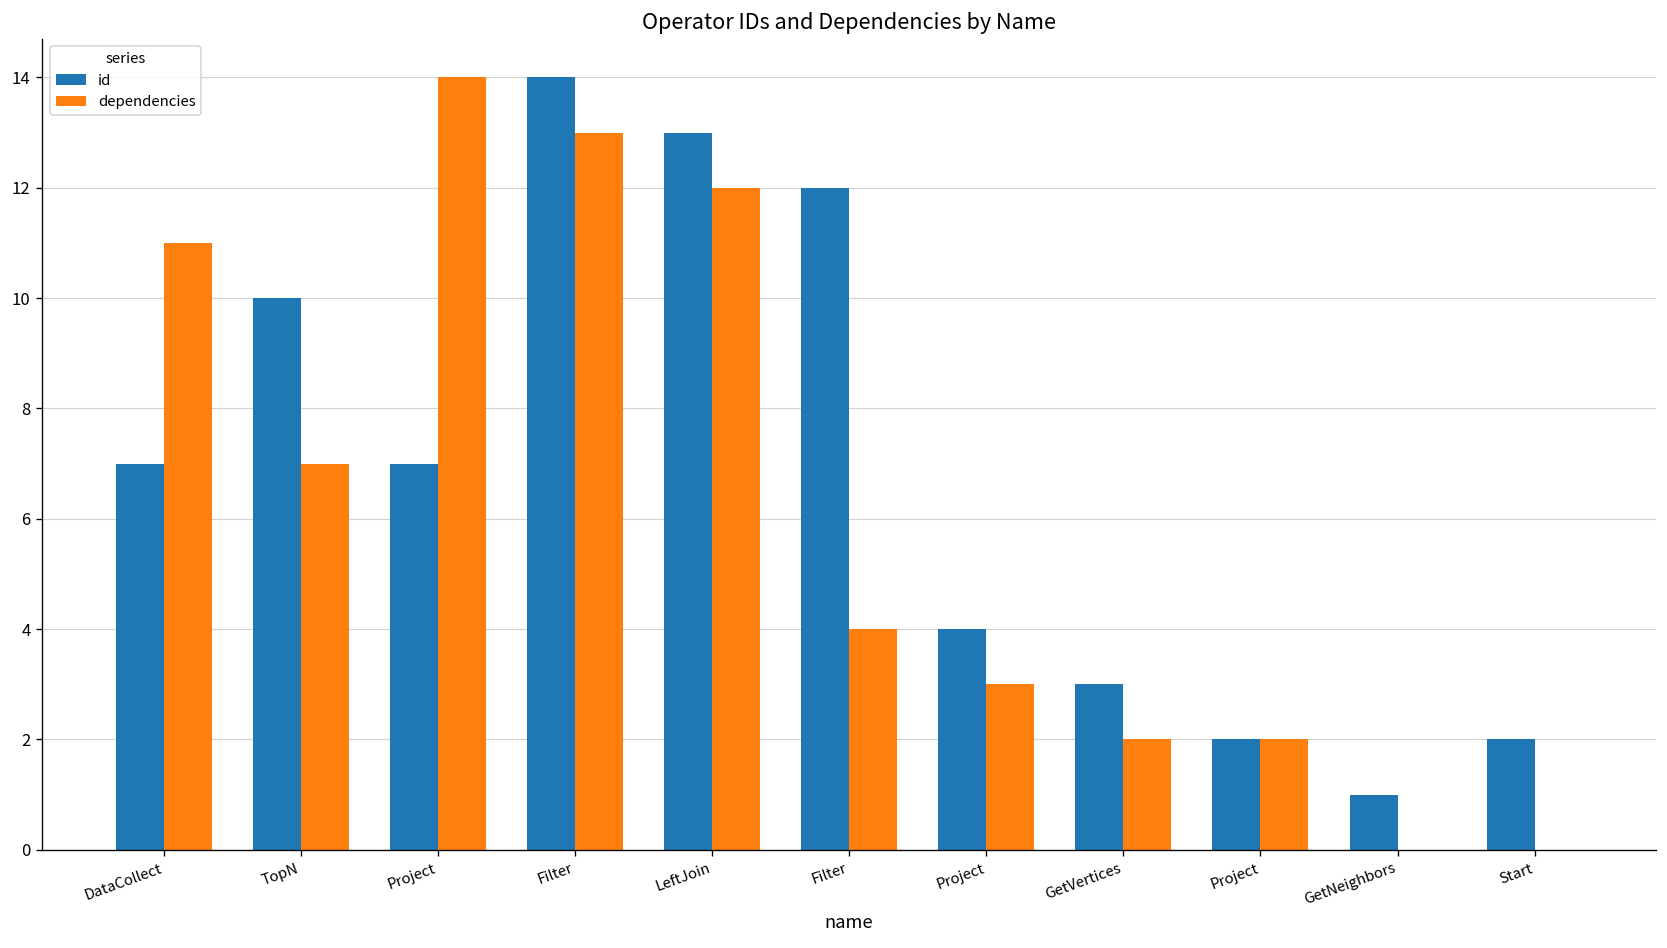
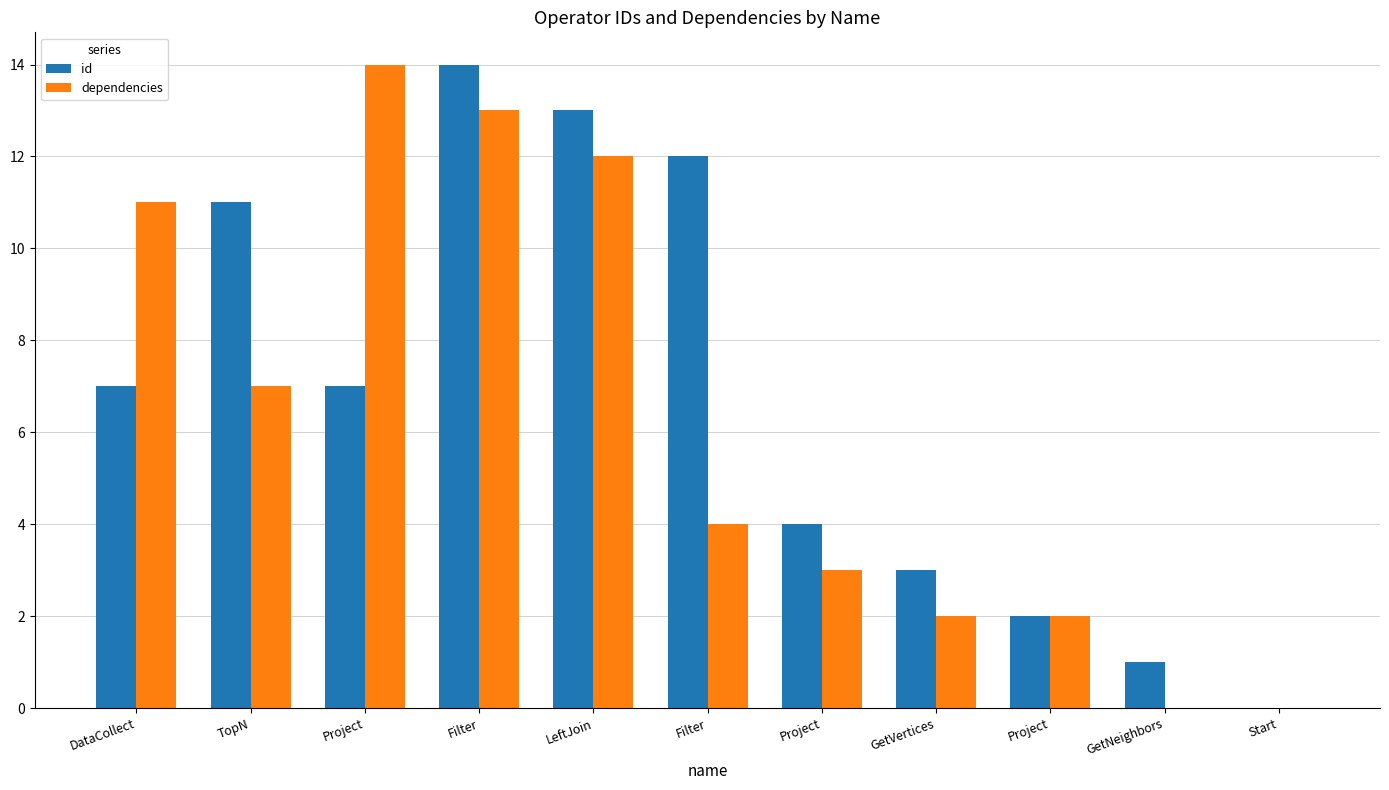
  {
    "id": {
      "DataCollect": 7,
-     "TopN": 10,
+     "TopN": 11,
      "LeftJoin": 13,
      "GetVertices": 3,
      "GetNeighbors": 1,
-     "Start": 2
+     "Start": 0
    },
    "dependencies": {
      "DataCollect": 11,
      "TopN": 7,
      "LeftJoin": 12,
      "GetVertices": 2,
      "GetNeighbors": 0,
      "Start": 0
    }
  }
